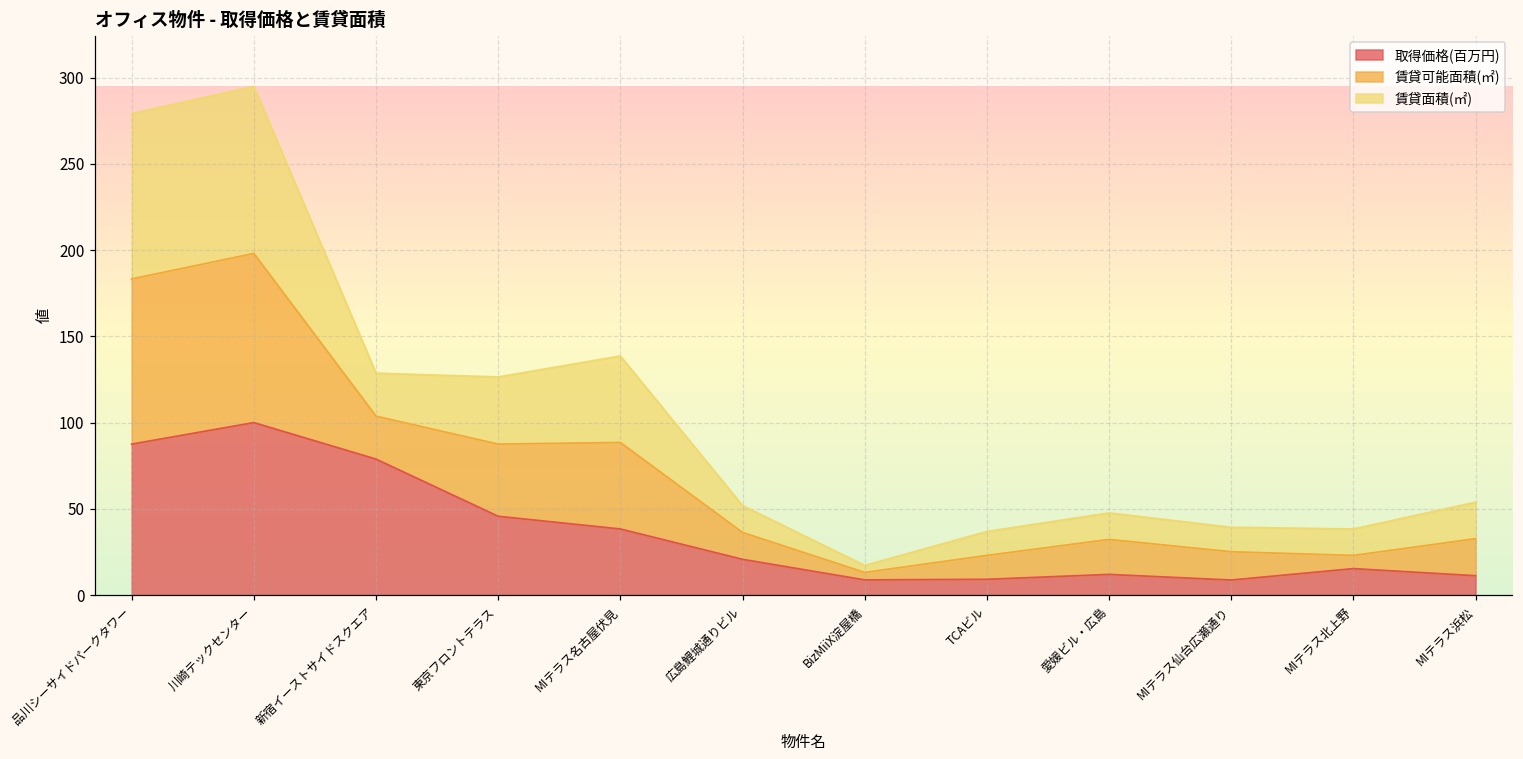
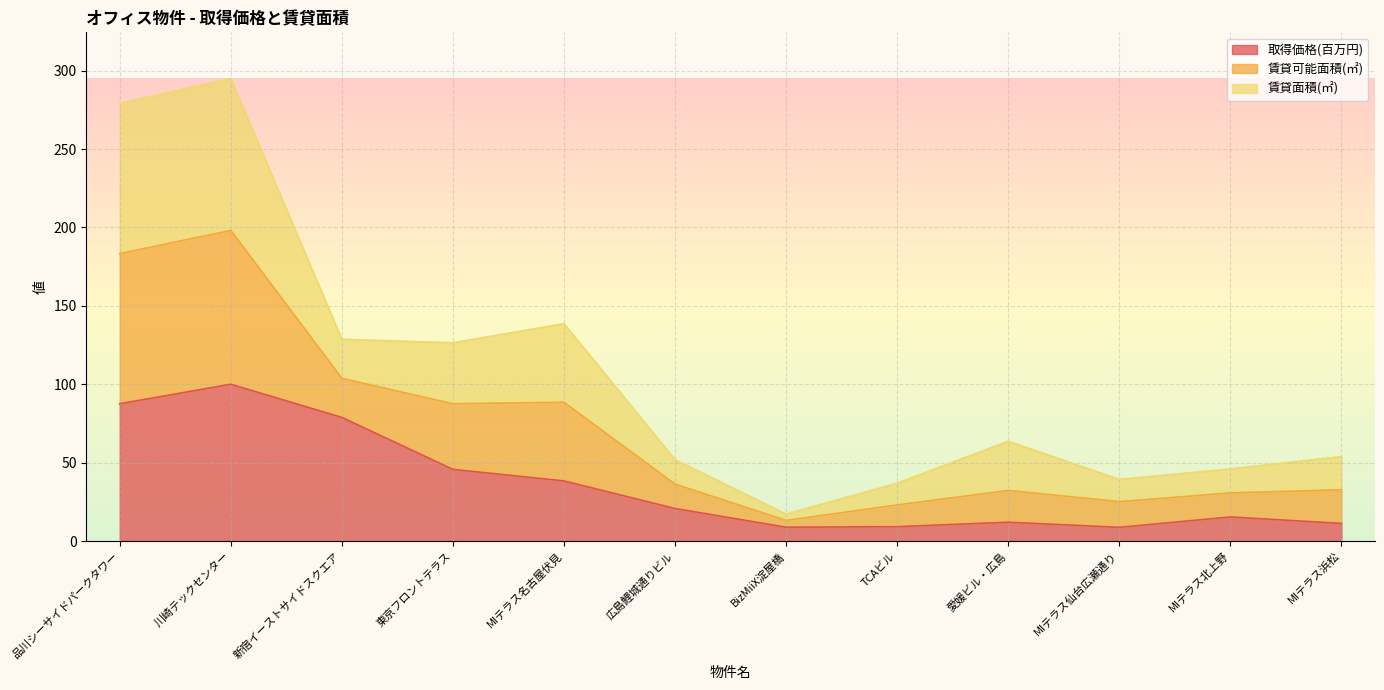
  {
    "取得価格(百万円)": {
      "品川シーサイドパークタワー": 88,
      "川崎テックセンター": 100,
      "新宿イーストサイドスクエア": 79,
      "東京フロントテラス": 46,
      "MIテラス名古屋伏見": 38,
      "広島鯉城通りビル": 21,
      "BizMiiX淀屋橋": 9,
      "TCAビル": 9,
      "愛媛ビル・広島": 12,
      "MIテラス仙台広瀬通り": 9,
      "MIテラス北上野": 15,
      "MIテラス浜松": 11
    },
    "賃貸可能面積(㎡)": {
      "品川シーサイドパークタワー": 96,
      "川崎テックセンター": 98,
      "新宿イーストサイドスクエア": 25,
      "東京フロントテラス": 42,
      "MIテラス名古屋伏見": 50,
      "広島鯉城通りビル": 16,
      "BizMiiX淀屋橋": 4,
      "TCAビル": 14,
      "愛媛ビル・広島": 20,
      "MIテラス仙台広瀬通り": 16,
-     "MIテラス北上野": 8,
+     "MIテラス北上野": 15,
      "MIテラス浜松": 21
    },
    "賃貸面積(㎡)": {
      "品川シーサイドパークタワー": 96,
      "川崎テックセンター": 97,
      "新宿イーストサイドスクエア": 25,
      "東京フロントテラス": 39,
      "MIテラス名古屋伏見": 50,
      "広島鯉城通りビル": 16,
      "BizMiiX淀屋橋": 4,
      "TCAビル": 14,
-     "愛媛ビル・広島": 15,
+     "愛媛ビル・広島": 31,
      "MIテラス仙台広瀬通り": 14,
      "MIテラス北上野": 15,
      "MIテラス浜松": 21
    }
  }
